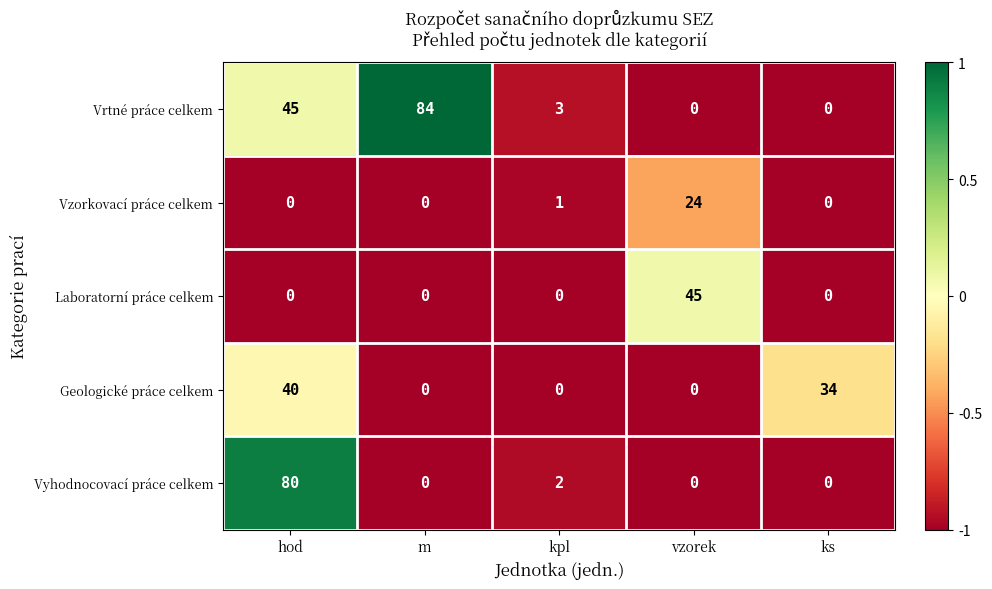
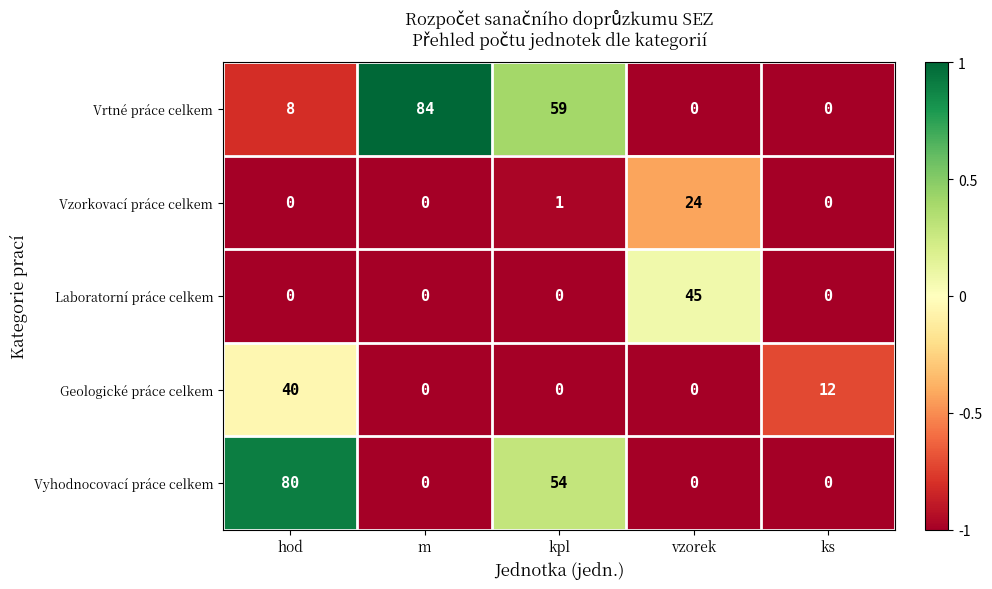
  {
    "Vrtné práce celkem": {
-     "hod": 45,
+     "hod": 8,
      "m": 84,
-     "kpl": 3,
+     "kpl": 59,
      "vzorek": 0,
      "ks": 0
    },
    "Vzorkovací práce celkem": {
      "hod": 0,
      "m": 0,
      "kpl": 1,
      "vzorek": 24,
      "ks": 0
    },
    "Laboratorní práce celkem": {
      "hod": 0,
      "m": 0,
      "kpl": 0,
      "vzorek": 45,
      "ks": 0
    },
    "Geologické práce celkem": {
      "hod": 40,
      "m": 0,
      "kpl": 0,
      "vzorek": 0,
-     "ks": 34
+     "ks": 12
    },
    "Vyhodnocovací práce celkem": {
      "hod": 80,
      "m": 0,
-     "kpl": 2,
+     "kpl": 54,
      "vzorek": 0,
      "ks": 0
    }
  }
